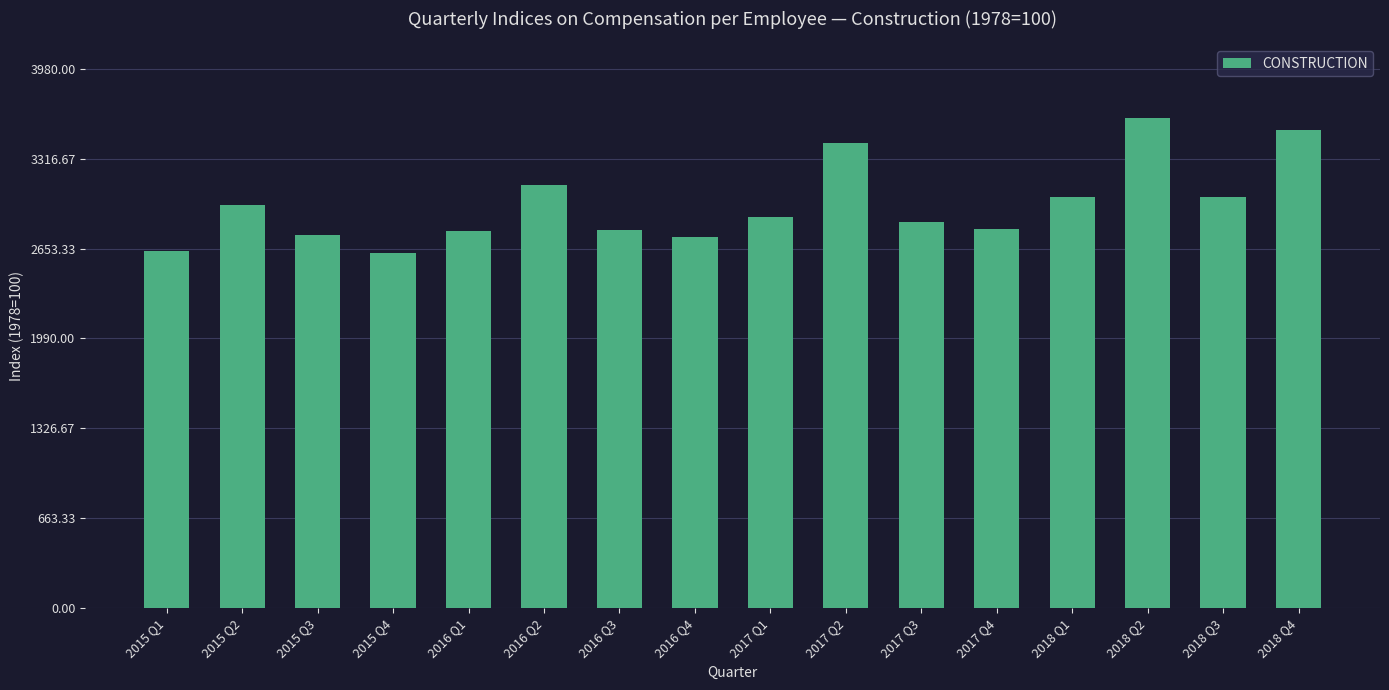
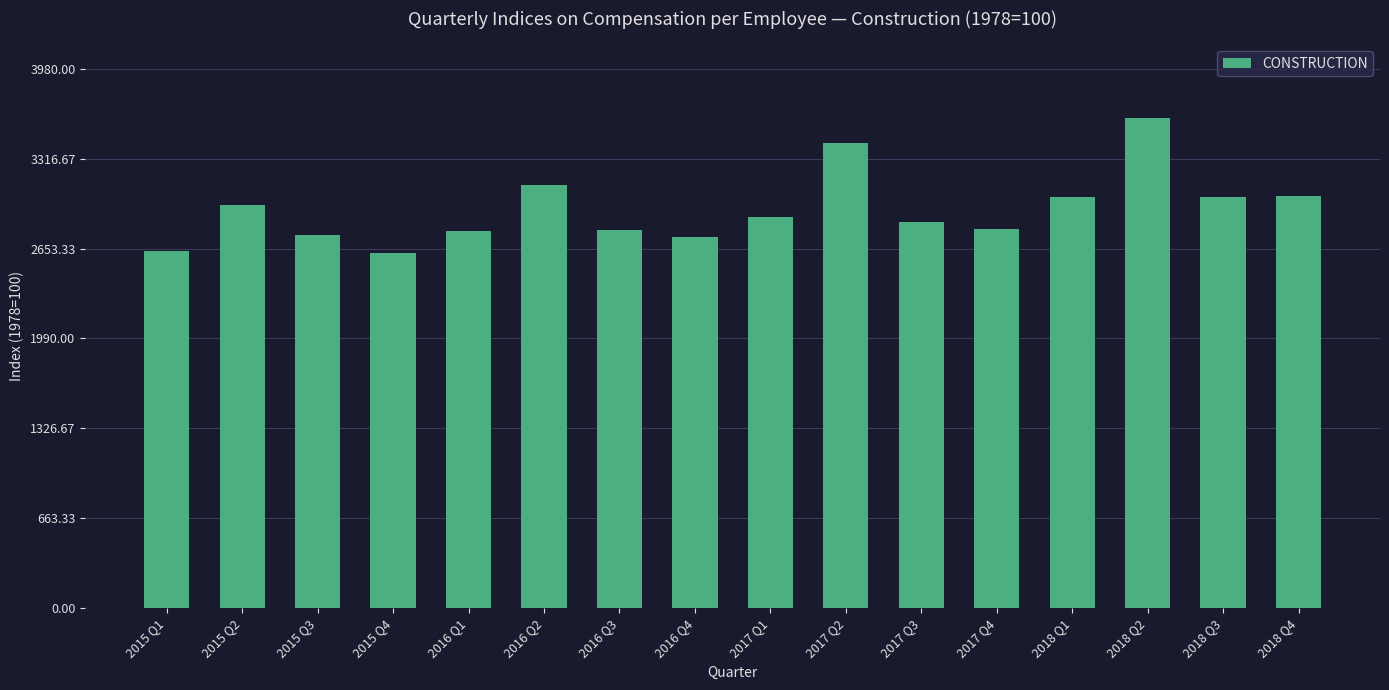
  {
    "2015 Q1": 2630,
    "2015 Q2": 2980,
    "2015 Q3": 2750,
    "2015 Q4": 2620,
    "2016 Q1": 2780,
    "2016 Q2": 3120,
    "2016 Q3": 2790,
    "2016 Q4": 2740,
    "2017 Q1": 2880,
    "2017 Q2": 3430,
    "2017 Q3": 2850,
    "2017 Q4": 2800,
    "2018 Q1": 3030,
    "2018 Q2": 3620,
    "2018 Q3": 3030,
-   "2018 Q4": 3530
+   "2018 Q4": 3040
  }
